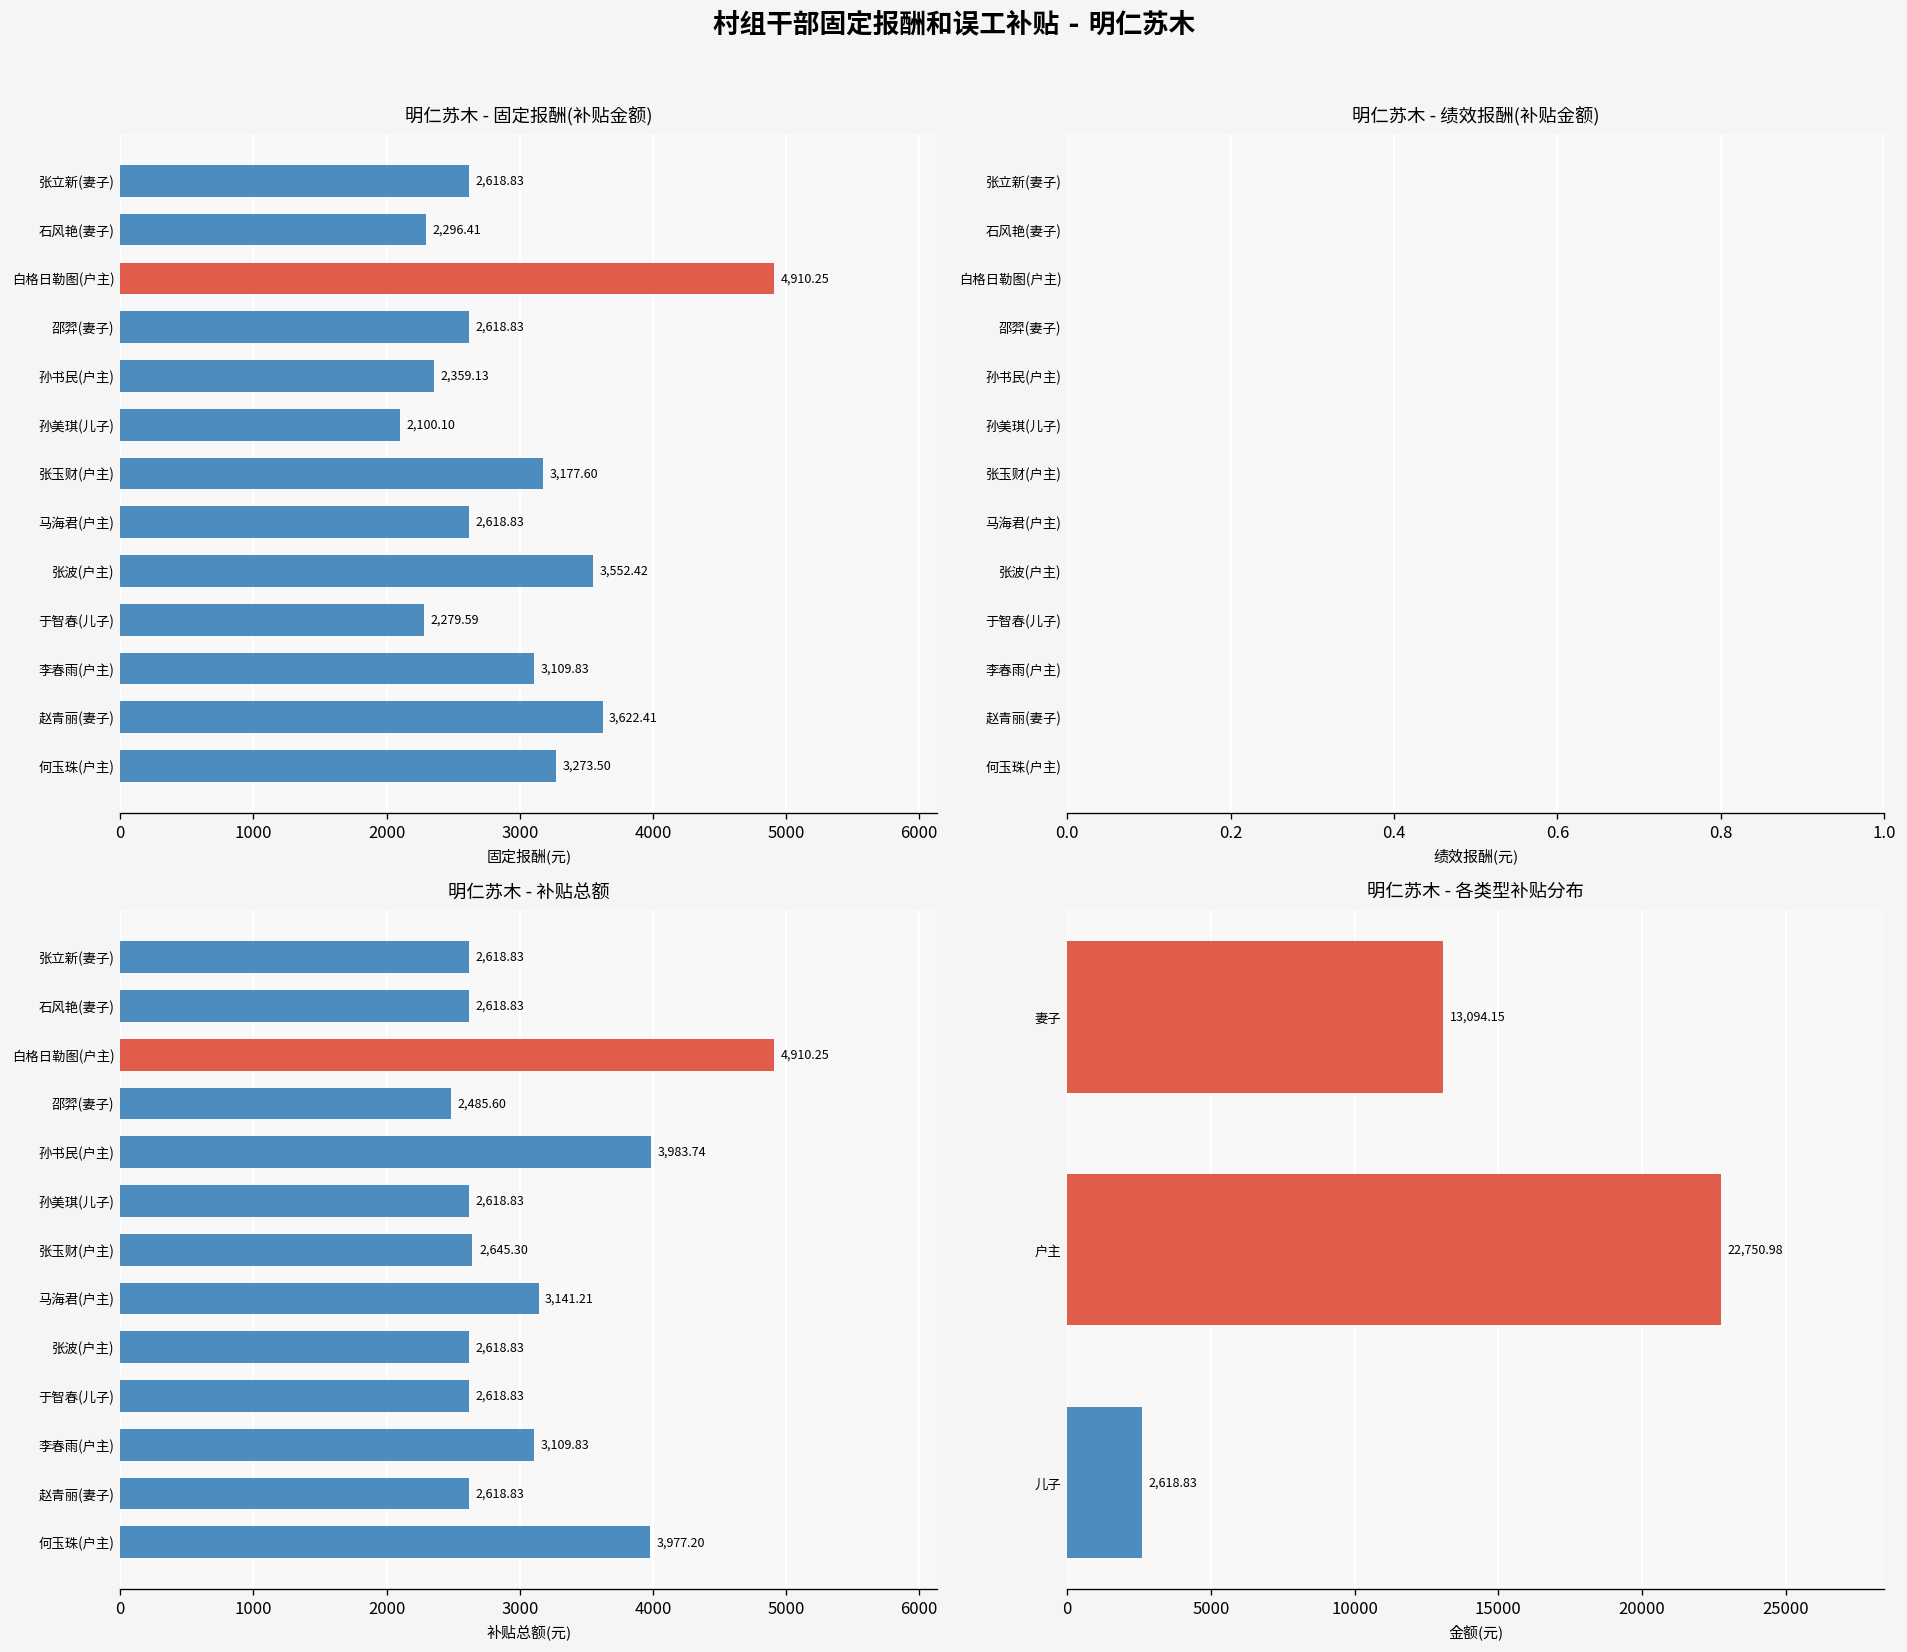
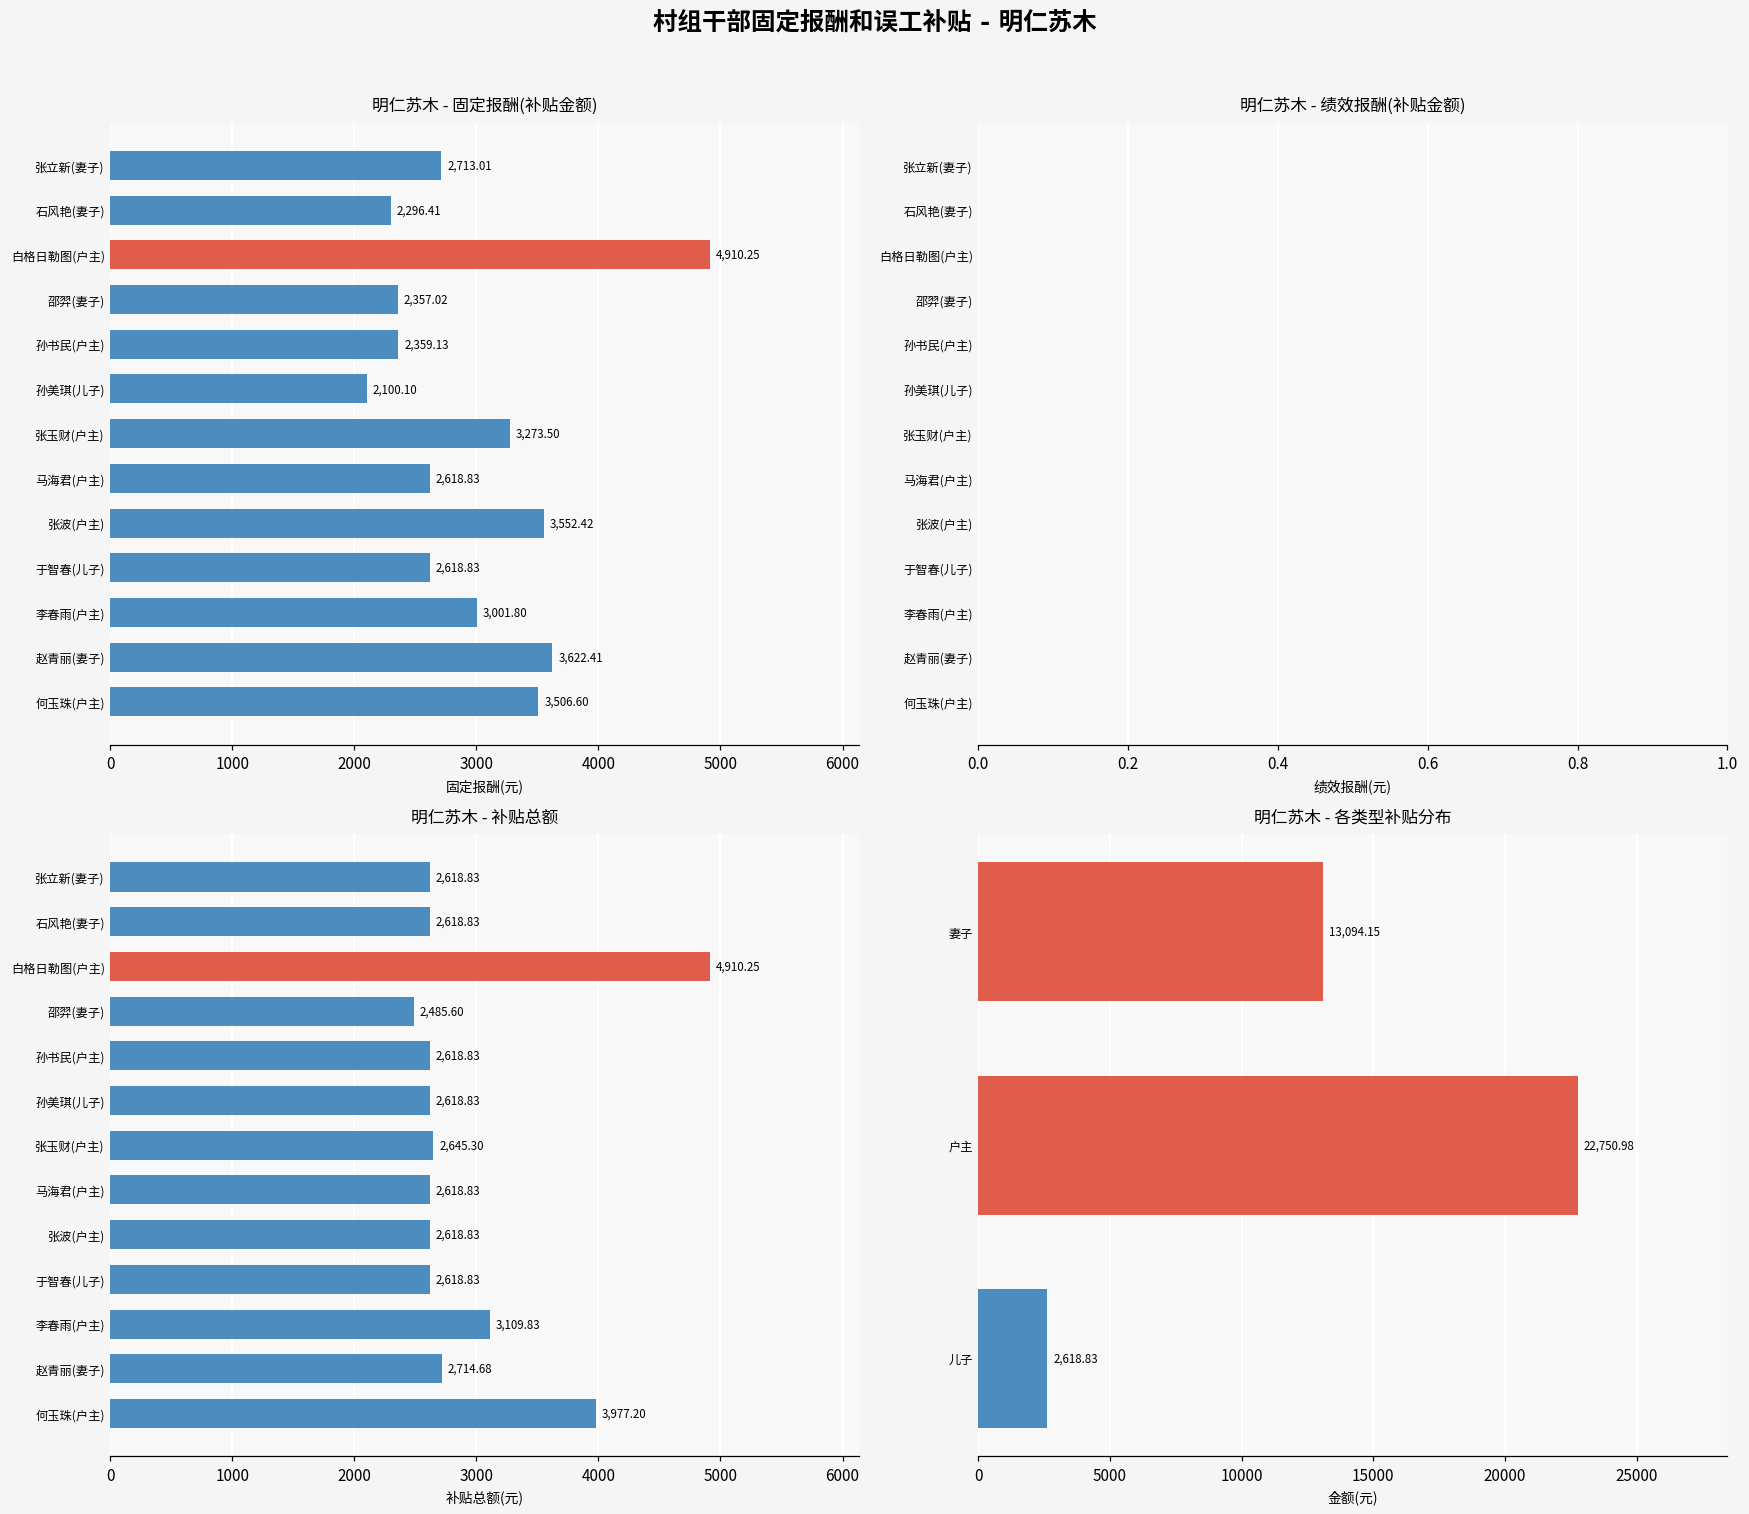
  {
    "明仁苏木 - 固定报酬(补贴金额)": {
-     "张立新(妻子)": "2,618.83",
+     "张立新(妻子)": "2,713.01",
      "石风艳(妻子)": "2,296.41",
      "白格日勒图(户主)": "4,910.25",
-     "邵羿(妻子)": "2,618.83",
+     "邵羿(妻子)": "2,357.02",
      "孙书民(户主)": "2,359.13",
      "孙美琪(儿子)": "2,100.10",
-     "张玉财(户主)": "3,177.60",
+     "张玉财(户主)": "3,273.50",
      "马海君(户主)": "2,618.83",
      "张波(户主)": "3,552.42",
-     "于智春(儿子)": "2,279.59",
-     "李春雨(户主)": "3,109.83",
+     "于智春(儿子)": "2,618.83",
+     "李春雨(户主)": "3,001.80",
      "赵青丽(妻子)": "3,622.41",
-     "何玉珠(户主)": "3,273.50"
+     "何玉珠(户主)": "3,506.60"
    },
    "明仁苏木 - 绩效报酬(补贴金额)": {
      "张立新(妻子)": "0.00",
      "石风艳(妻子)": "0.00",
      "白格日勒图(户主)": "0.00",
      "邵羿(妻子)": "0.00",
      "孙书民(户主)": "0.00",
      "孙美琪(儿子)": "0.00",
      "张玉财(户主)": "0.00",
      "马海君(户主)": "0.00",
      "张波(户主)": "0.00",
      "于智春(儿子)": "0.00",
      "李春雨(户主)": "0.00",
      "赵青丽(妻子)": "0.00",
      "何玉珠(户主)": "0.00"
    },
    "明仁苏木 - 补贴总额": {
      "张立新(妻子)": "2,618.83",
      "石风艳(妻子)": "2,618.83",
      "白格日勒图(户主)": "4,910.25",
      "邵羿(妻子)": "2,485.60",
-     "孙书民(户主)": "3,983.74",
+     "孙书民(户主)": "2,618.83",
      "孙美琪(儿子)": "2,618.83",
      "张玉财(户主)": "2,645.30",
-     "马海君(户主)": "3,141.21",
+     "马海君(户主)": "2,618.83",
      "张波(户主)": "2,618.83",
      "于智春(儿子)": "2,618.83",
      "李春雨(户主)": "3,109.83",
-     "赵青丽(妻子)": "2,618.83",
+     "赵青丽(妻子)": "2,714.68",
      "何玉珠(户主)": "3,977.20"
    },
    "明仁苏木 - 各类型补贴分布": {
      "妻子": "13,094.15",
      "户主": "22,750.98",
      "儿子": "2,618.83"
    }
  }
